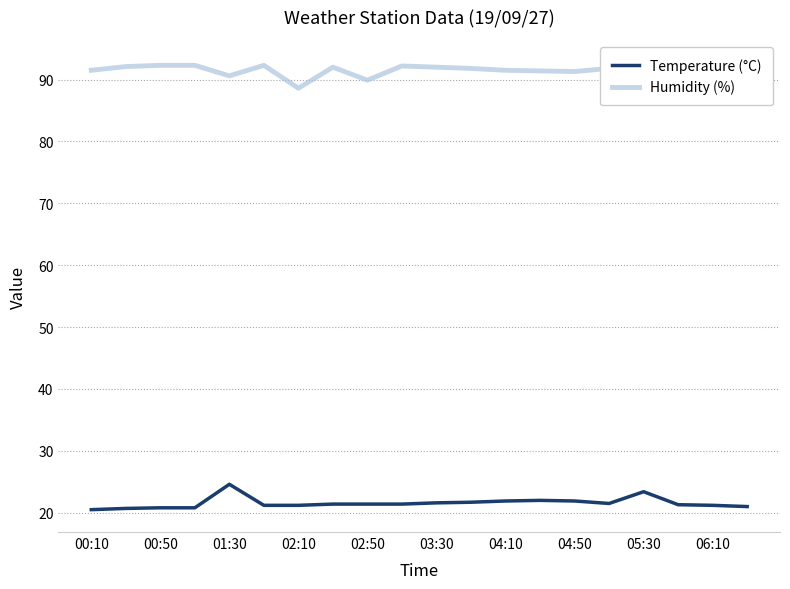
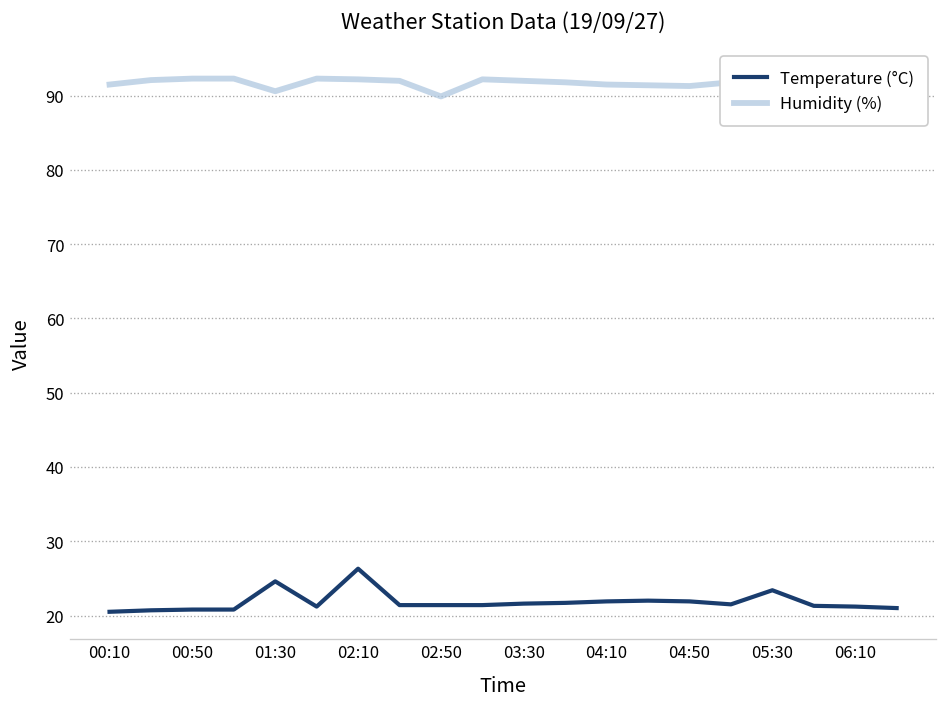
  {
    "Temperature (°C)": {
      "00:10": 21,
      "00:50": 21,
      "01:30": 25,
-     "02:10": 21,
+     "02:10": 26,
      "02:50": 21,
      "03:30": 22,
      "04:10": 22,
      "04:50": 22,
      "05:30": 23,
      "06:10": 21
    },
    "Humidity (%)": {
      "00:10": 92,
      "00:50": 92,
      "01:30": 91,
-     "02:10": 89,
+     "02:10": 92,
      "02:50": 90,
      "03:30": 92,
      "04:10": 92,
      "04:50": 91
    }
  }
